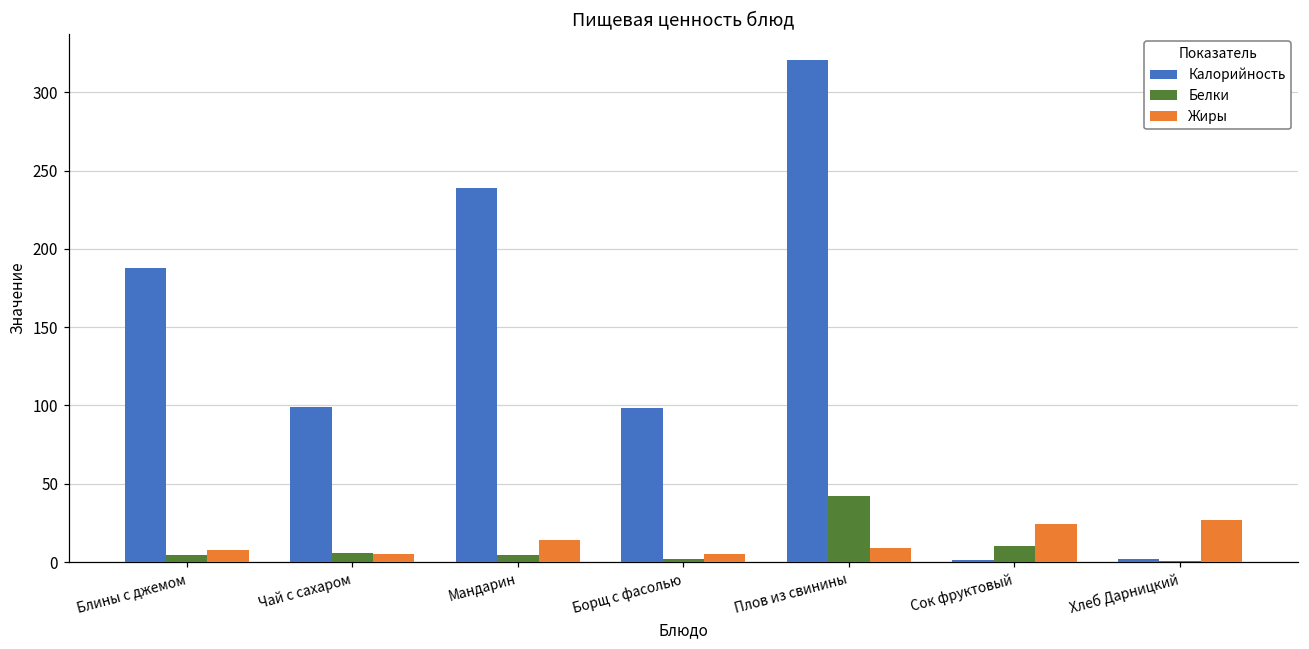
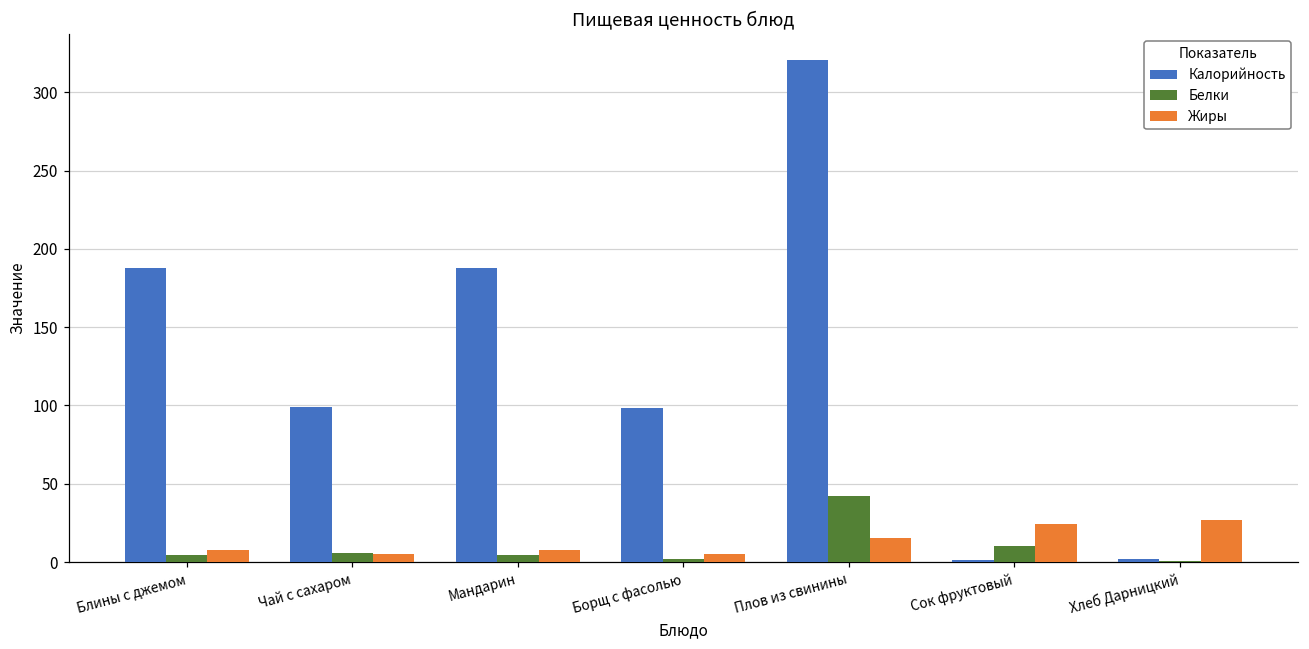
  {
    "Калорийность": {
      "Блины с джемом": 188,
      "Чай с сахаром": 99,
-     "Мандарин": 239,
+     "Мандарин": 188,
      "Борщ с фасолью": 98,
      "Плов из свинины": 321,
      "Хлеб Дарницкий": 2
    },
    "Белки": {
      "Блины с джемом": 5,
      "Чай с сахаром": 6,
      "Мандарин": 5,
      "Борщ с фасолью": 2,
      "Плов из свинины": 42,
      "Сок фруктовый": 10
    },
    "Жиры": {
      "Блины с джемом": 7,
      "Чай с сахаром": 5,
-     "Мандарин": 14,
+     "Мандарин": 7,
      "Борщ с фасолью": 5,
-     "Плов из свинины": 9,
+     "Плов из свинины": 15,
      "Сок фруктовый": 24,
      "Хлеб Дарницкий": 27
    }
  }
